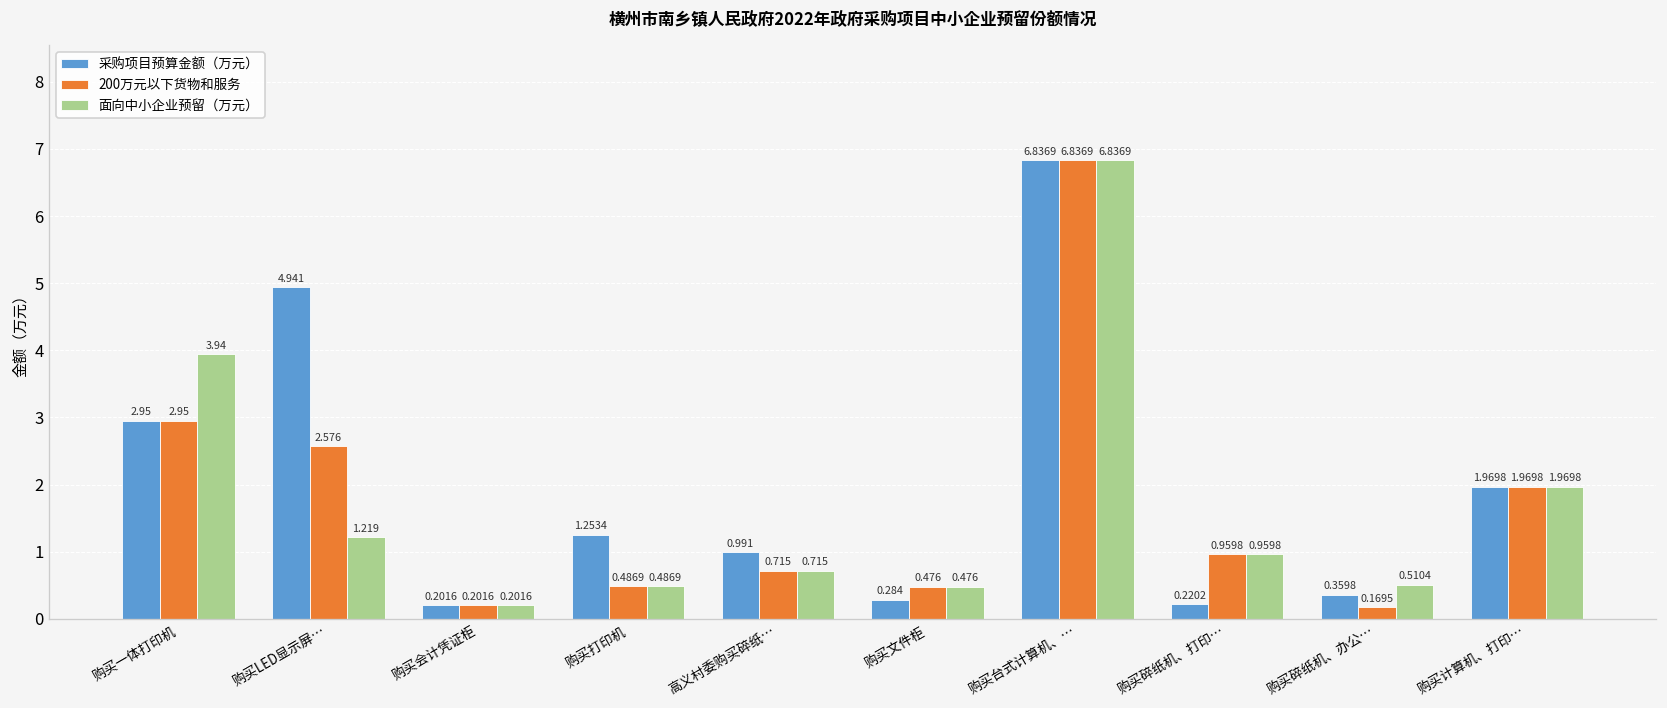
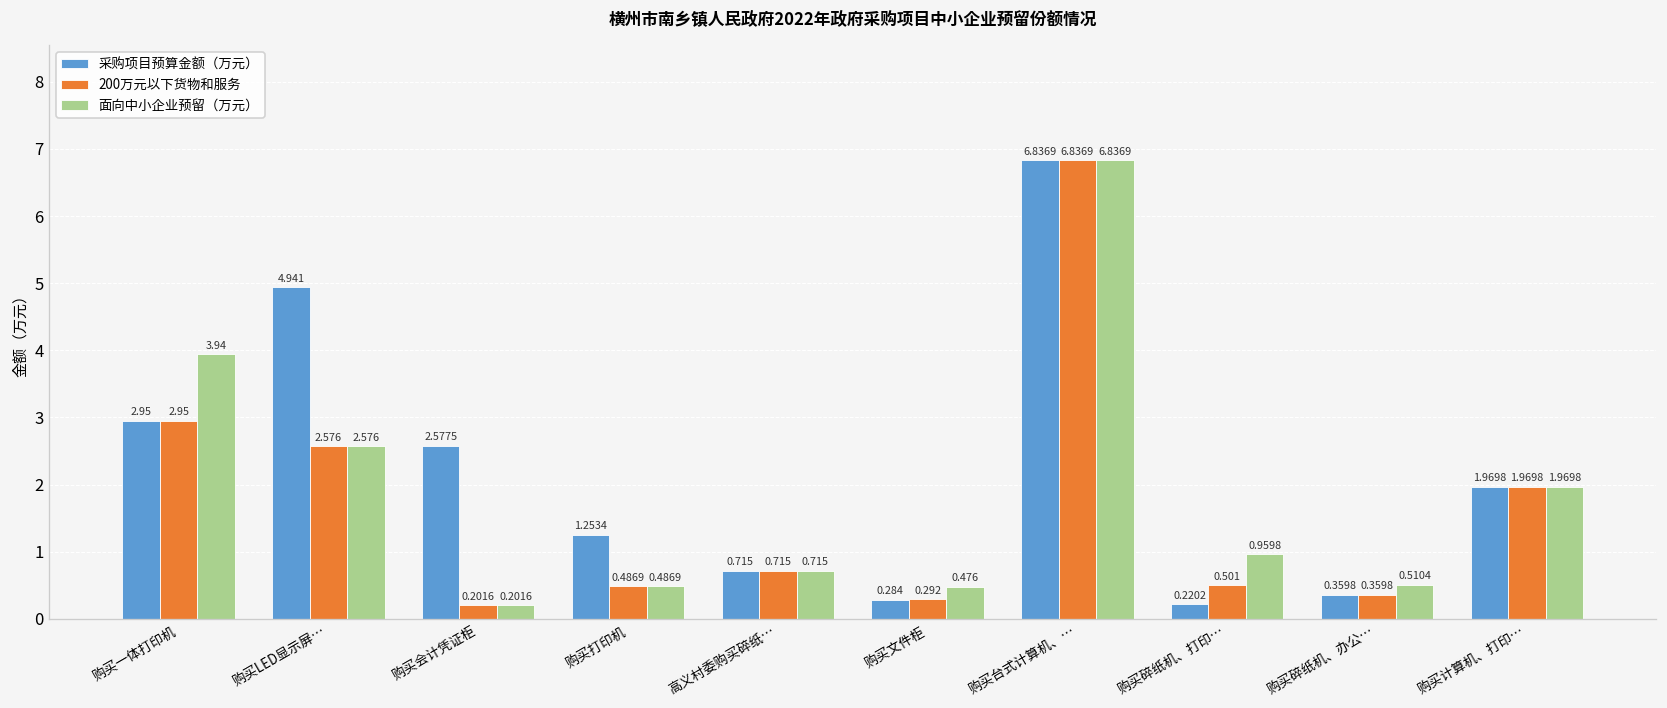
  {
    "采购项目预算金额（万元）": {
      "购买一体打印机": 2.95,
      "购买LED显示屏…": 4.941,
-     "购买会计凭证柜": 0.2016,
+     "购买会计凭证柜": 2.5775,
      "购买打印机": 1.2534,
-     "高义村委购买碎纸…": 0.991,
+     "高义村委购买碎纸…": 0.715,
      "购买文件柜": 0.284,
      "购买台式计算机、…": 6.8369,
      "购买碎纸机、打印…": 0.2202,
      "购买碎纸机、办公…": 0.3598,
      "购买计算机、打印…": 1.9698
    },
    "200万元以下货物和服务": {
      "购买一体打印机": 2.95,
      "购买LED显示屏…": 2.576,
      "购买会计凭证柜": 0.2016,
      "购买打印机": 0.4869,
      "高义村委购买碎纸…": 0.715,
-     "购买文件柜": 0.476,
+     "购买文件柜": 0.292,
      "购买台式计算机、…": 6.8369,
-     "购买碎纸机、打印…": 0.9598,
-     "购买碎纸机、办公…": 0.1695,
+     "购买碎纸机、打印…": 0.501,
+     "购买碎纸机、办公…": 0.3598,
      "购买计算机、打印…": 1.9698
    },
    "面向中小企业预留（万元）": {
      "购买一体打印机": 3.94,
-     "购买LED显示屏…": 1.219,
+     "购买LED显示屏…": 2.576,
      "购买会计凭证柜": 0.2016,
      "购买打印机": 0.4869,
      "高义村委购买碎纸…": 0.715,
      "购买文件柜": 0.476,
      "购买台式计算机、…": 6.8369,
      "购买碎纸机、打印…": 0.9598,
      "购买碎纸机、办公…": 0.5104,
      "购买计算机、打印…": 1.9698
    }
  }
